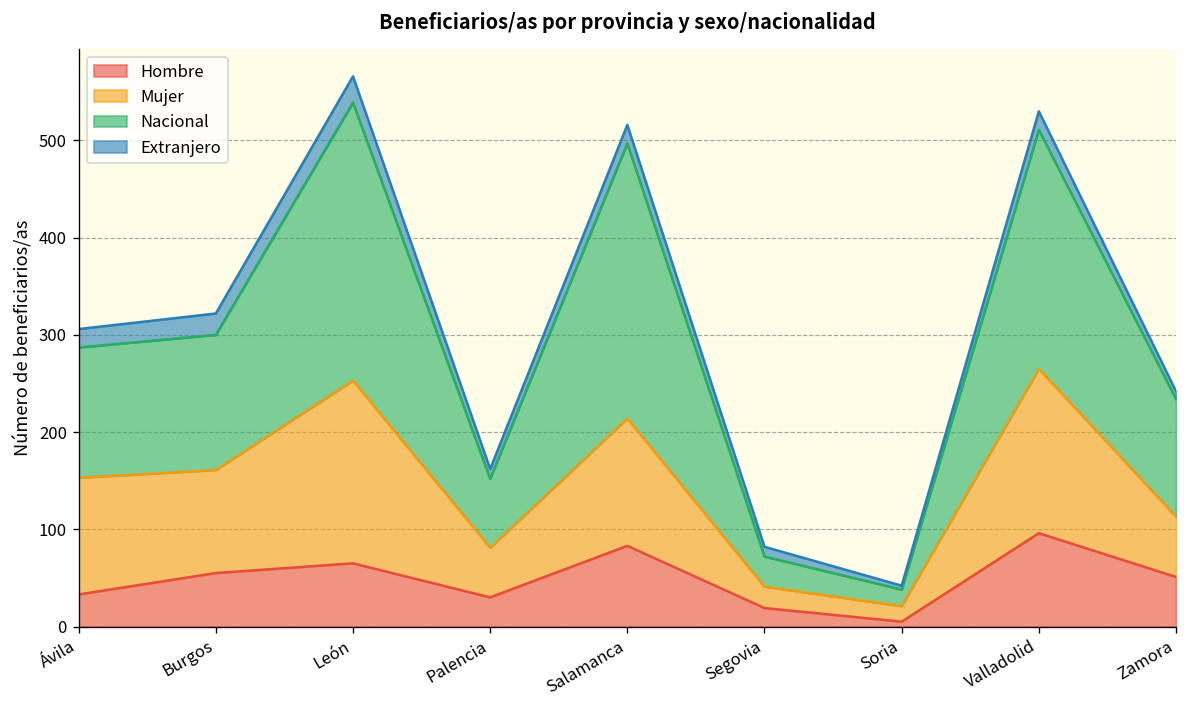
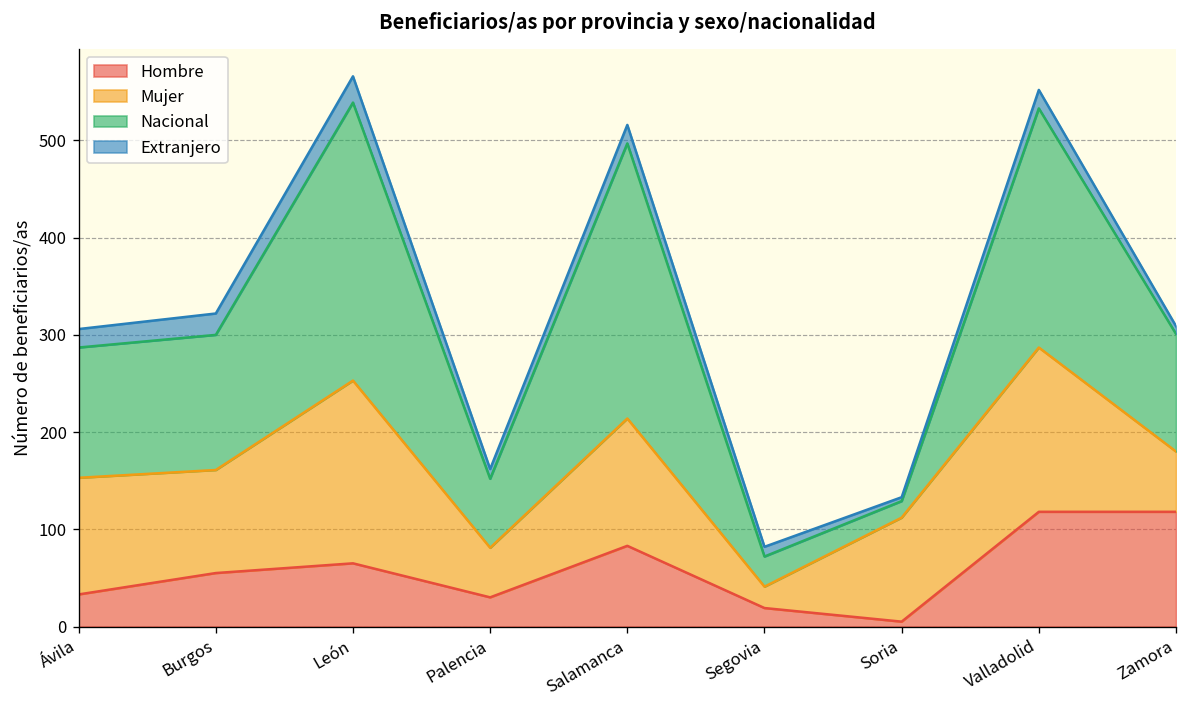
  {
    "Hombre": {
      "Ávila": 30,
      "Burgos": 60,
      "León": 70,
      "Palencia": 30,
      "Salamanca": 80,
      "Segovia": 20,
      "Soria": 10,
-     "Valladolid": 100,
-     "Zamora": 50
+     "Valladolid": 120,
+     "Zamora": 120
    },
    "Mujer": {
      "Ávila": 120,
      "Burgos": 110,
      "León": 190,
      "Palencia": 50,
      "Salamanca": 130,
      "Segovia": 20,
-     "Soria": 20,
+     "Soria": 110,
      "Valladolid": 170,
      "Zamora": 60
    },
    "Nacional": {
      "Ávila": 130,
      "Burgos": 140,
      "León": 290,
      "Palencia": 70,
      "Salamanca": 280,
      "Segovia": 30,
      "Soria": 20,
      "Valladolid": 250,
      "Zamora": 120
    },
    "Extranjero": {
      "Ávila": 20,
      "Burgos": 20,
      "León": 30,
      "Palencia": 10,
      "Salamanca": 20,
      "Segovia": 10,
      "Soria": 0,
      "Valladolid": 20,
      "Zamora": 10
    }
  }
